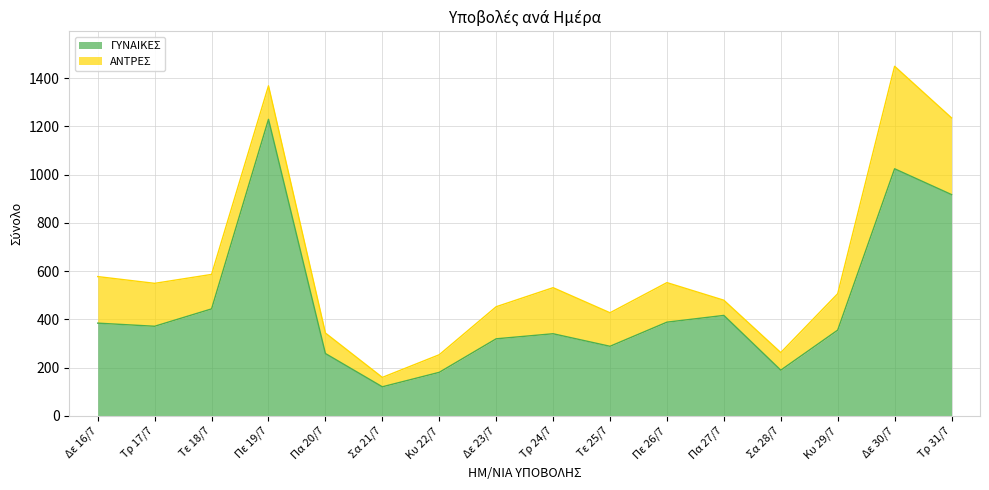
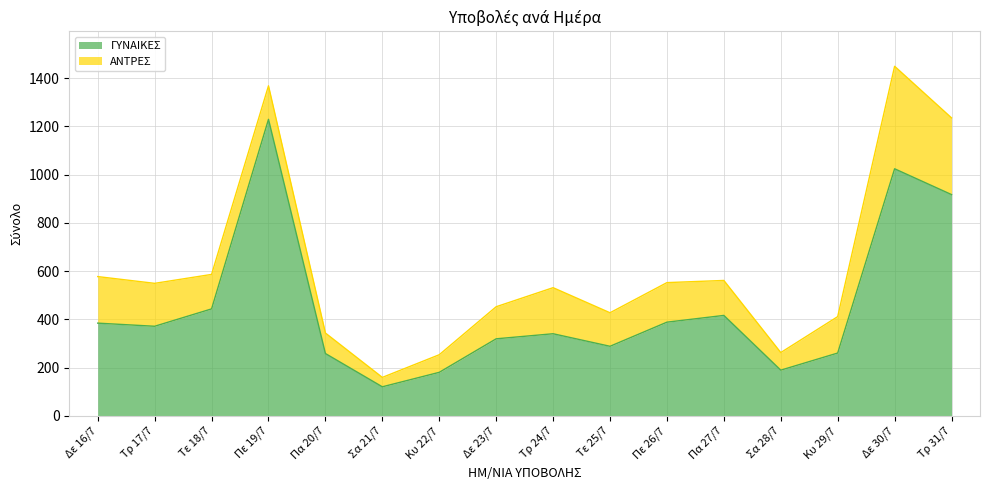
  {
    "ΓΥΝΑΙΚΕΣ": {
      "Δε 16/7": 380,
      "Τρ 17/7": 370,
      "Τε 18/7": 440,
      "Πε 19/7": 1230,
      "Πα 20/7": 260,
      "Σα 21/7": 120,
      "Κυ 22/7": 180,
      "Δε 23/7": 320,
      "Τρ 24/7": 340,
      "Τε 25/7": 290,
      "Πε 26/7": 390,
      "Πα 27/7": 420,
      "Σα 28/7": 190,
-     "Κυ 29/7": 360,
+     "Κυ 29/7": 260,
      "Δε 30/7": 1020,
      "Τρ 31/7": 920
    },
    "ΑΝΤΡΕΣ": {
      "Δε 16/7": 190,
      "Τρ 17/7": 180,
      "Τε 18/7": 140,
      "Πε 19/7": 140,
      "Πα 20/7": 90,
      "Σα 21/7": 40,
      "Κυ 22/7": 70,
      "Δε 23/7": 130,
      "Τρ 24/7": 190,
      "Τε 25/7": 140,
      "Πε 26/7": 160,
-     "Πα 27/7": 60,
+     "Πα 27/7": 150,
      "Σα 28/7": 70,
      "Κυ 29/7": 150,
      "Δε 30/7": 430,
      "Τρ 31/7": 320
    }
  }
